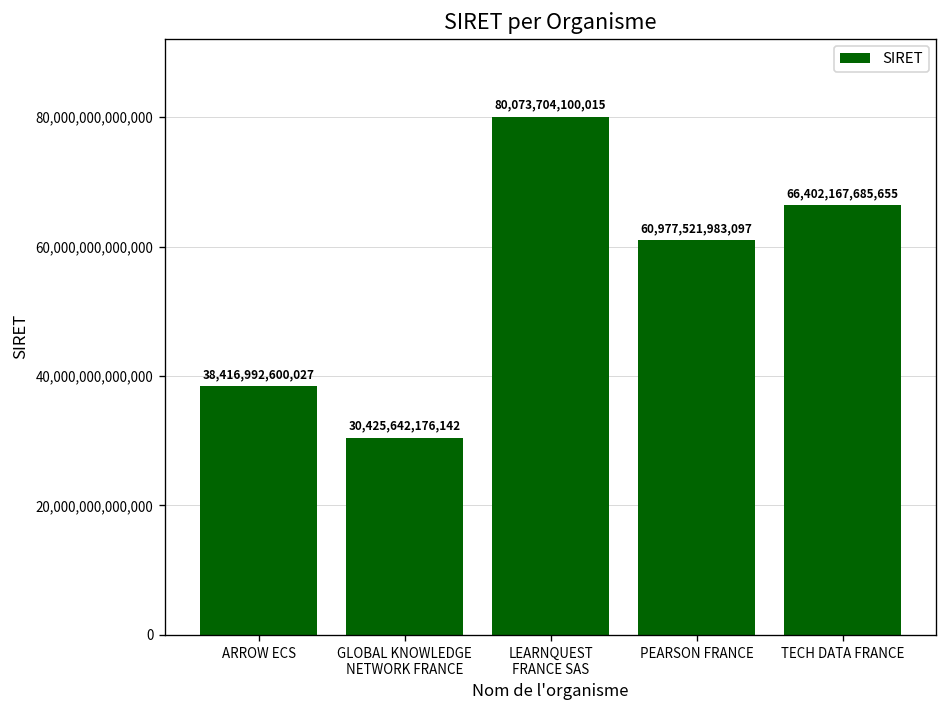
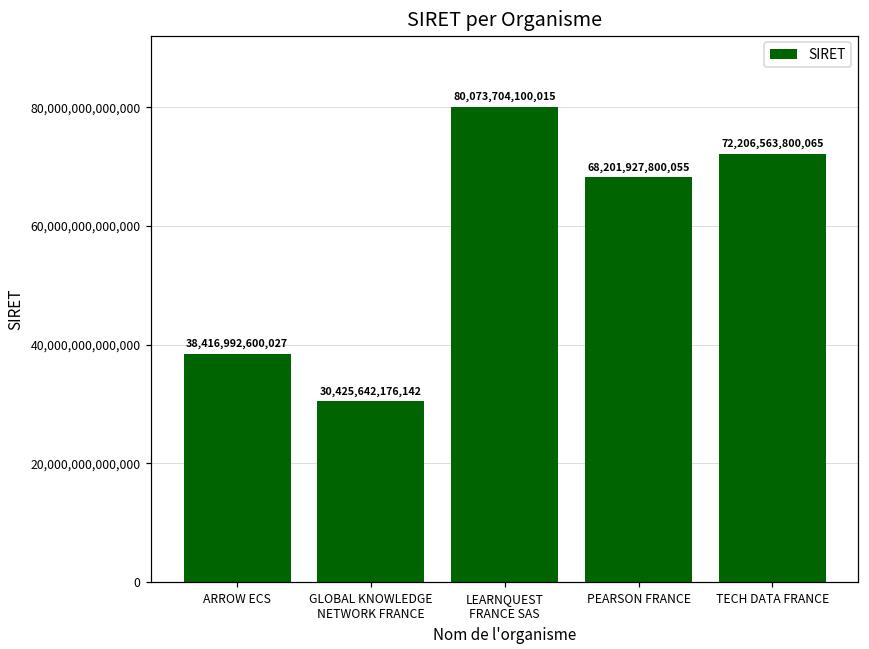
  {
    "ARROW ECS": "38,416,992,600,027",
    "GLOBAL KNOWLEDGE NETWORK FRANCE": "30,425,642,176,142",
    "LEARNQUEST FRANCE SAS": "80,073,704,100,015",
-   "PEARSON FRANCE": "60,977,521,983,097",
-   "TECH DATA FRANCE": "66,402,167,685,655"
+   "PEARSON FRANCE": "68,201,927,800,055",
+   "TECH DATA FRANCE": "72,206,563,800,065"
  }
